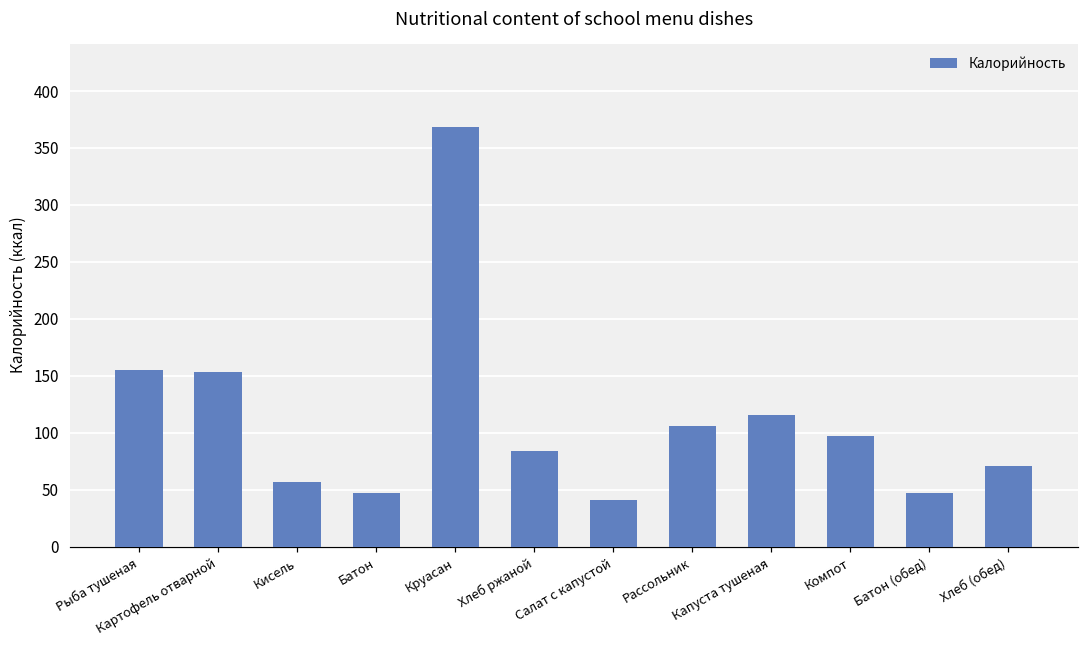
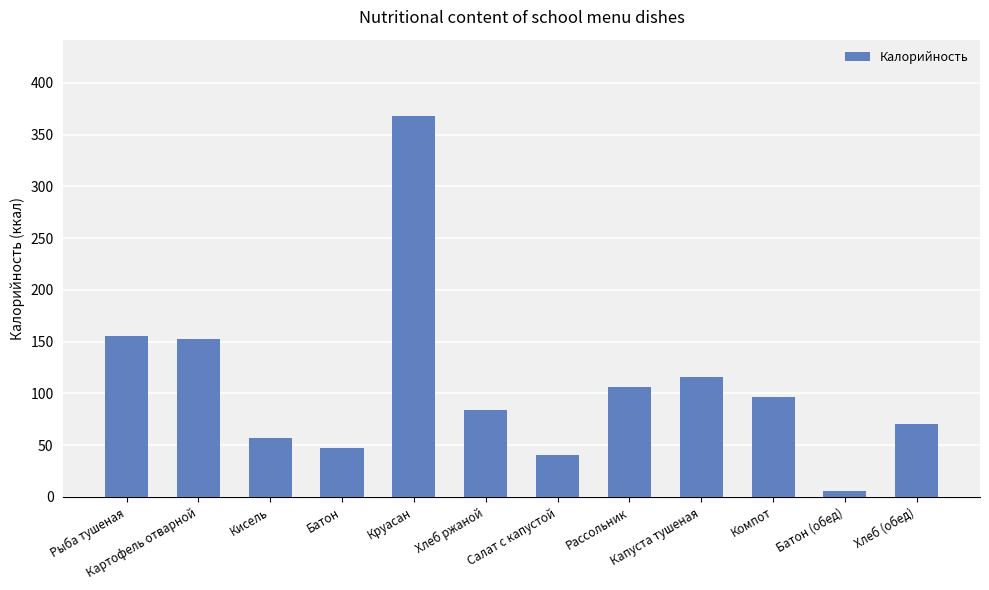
  {
    "Рыба тушеная": 155,
    "Картофель отварной": 153,
    "Кисель": 57,
    "Батон": 47,
    "Круасан": 368,
    "Хлеб ржаной": 84,
    "Салат с капустой": 41,
    "Рассольник": 106,
    "Капуста тушеная": 116,
    "Компот": 97,
-   "Батон (обед)": 47,
+   "Батон (обед)": 6,
    "Хлеб (обед)": 71
  }
